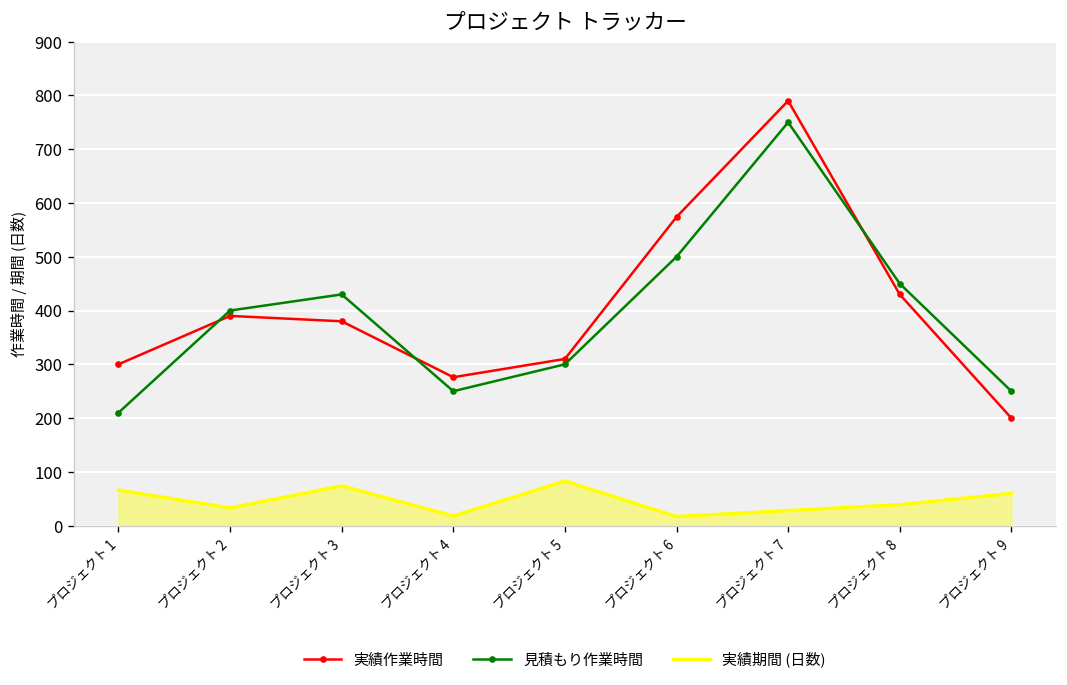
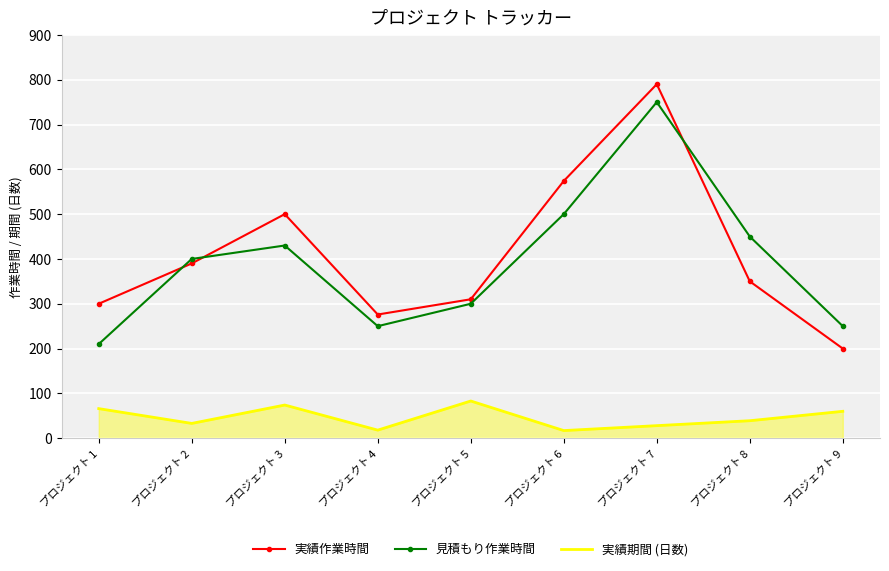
  {
    "実績作業時間": {
      "プロジェクト 1": 300,
      "プロジェクト 2": 390,
-     "プロジェクト 3": 380,
+     "プロジェクト 3": 500,
      "プロジェクト 4": 280,
      "プロジェクト 5": 310,
      "プロジェクト 6": 570,
      "プロジェクト 7": 790,
-     "プロジェクト 8": 430,
+     "プロジェクト 8": 350,
      "プロジェクト 9": 200
    },
    "見積もり作業時間": {
      "プロジェクト 1": 210,
      "プロジェクト 2": 400,
      "プロジェクト 3": 430,
      "プロジェクト 4": 250,
      "プロジェクト 5": 300,
      "プロジェクト 6": 500,
      "プロジェクト 7": 750,
      "プロジェクト 8": 450,
      "プロジェクト 9": 250
    },
    "実績期間 (日数)": {
      "プロジェクト 1": 70,
      "プロジェクト 2": 30,
      "プロジェクト 3": 70,
      "プロジェクト 4": 20,
      "プロジェクト 5": 80,
      "プロジェクト 6": 20,
      "プロジェクト 7": 30,
      "プロジェクト 8": 40,
      "プロジェクト 9": 60
    }
  }
